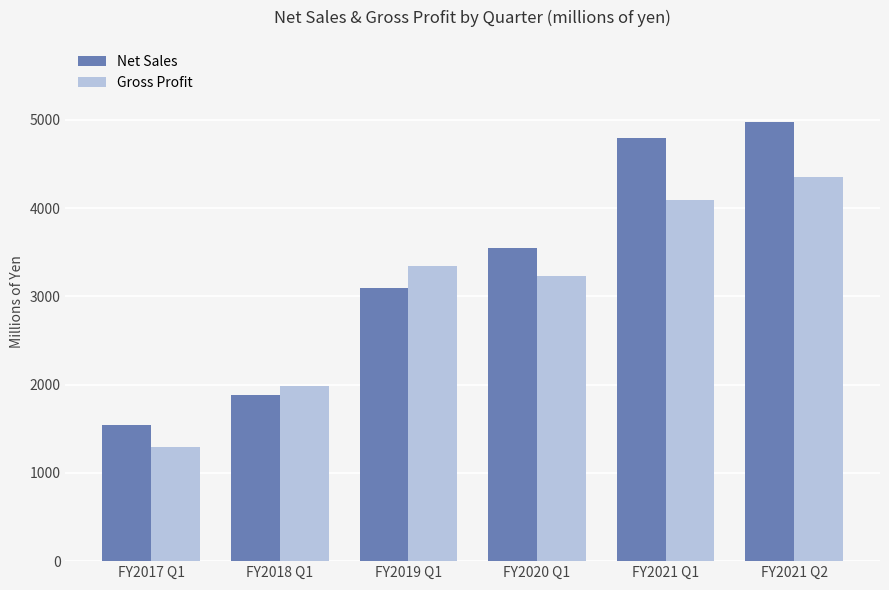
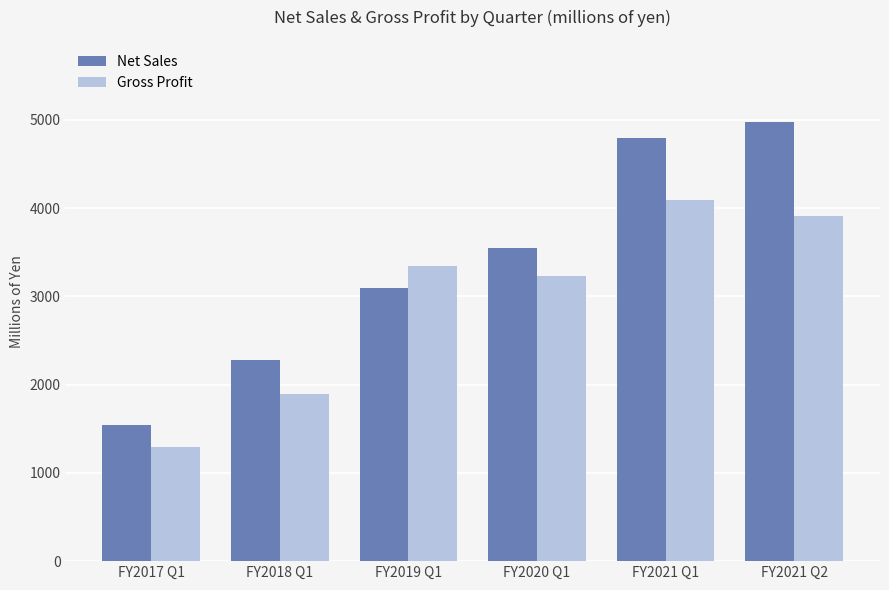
  {
    "Net Sales": {
      "FY2017 Q1": 1500,
-     "FY2018 Q1": 1900,
+     "FY2018 Q1": 2300,
      "FY2019 Q1": 3100,
      "FY2020 Q1": 3600,
      "FY2021 Q1": 4800,
      "FY2021 Q2": 5000
    },
    "Gross Profit": {
      "FY2017 Q1": 1300,
-     "FY2018 Q1": 2000,
+     "FY2018 Q1": 1900,
      "FY2019 Q1": 3300,
      "FY2020 Q1": 3200,
      "FY2021 Q1": 4100,
-     "FY2021 Q2": 4400
+     "FY2021 Q2": 3900
    }
  }
